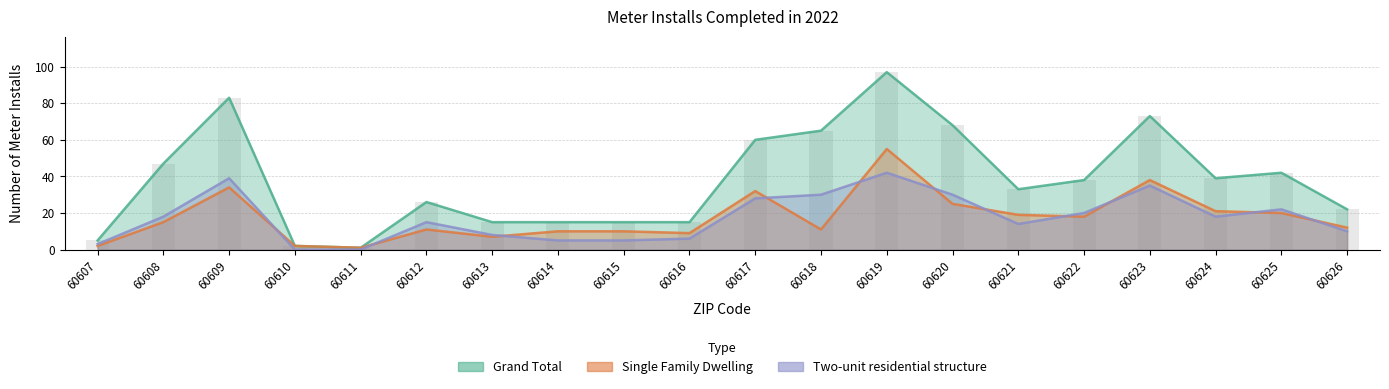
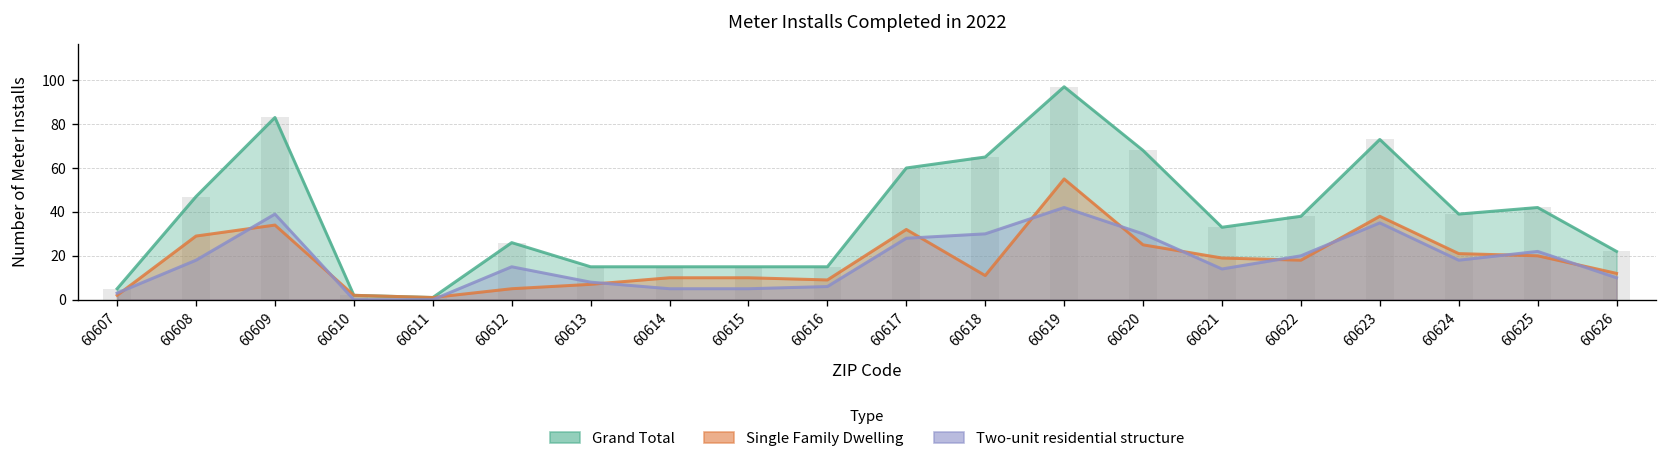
  {
    "Single Family Dwelling": {
-     "60608": 15,
+     "60608": 29,
      "60609": 34,
-     "60612": 11,
+     "60612": 5,
      "60614": 10,
      "60615": 10,
      "60616": 9,
      "60617": 32,
      "60618": 11,
      "60619": 55,
      "60620": 25,
      "60621": 19,
      "60622": 18,
      "60623": 38,
      "60624": 21,
      "60625": 20,
      "60626": 12
    }
  }
